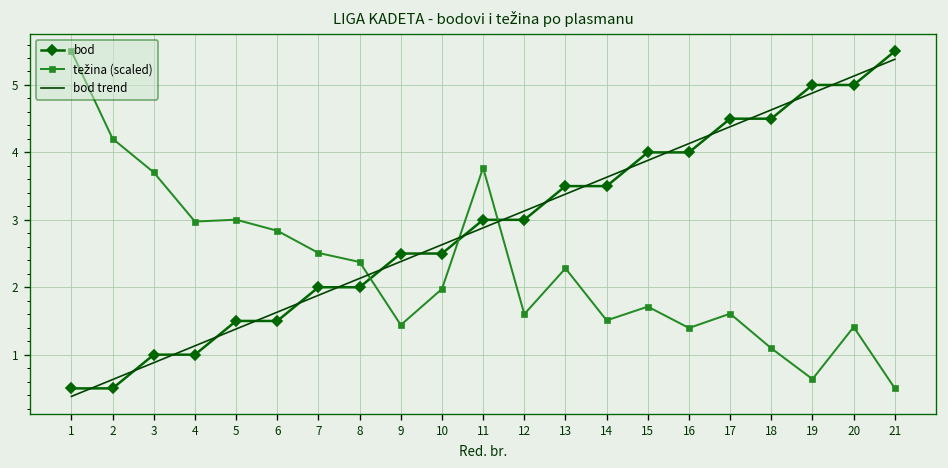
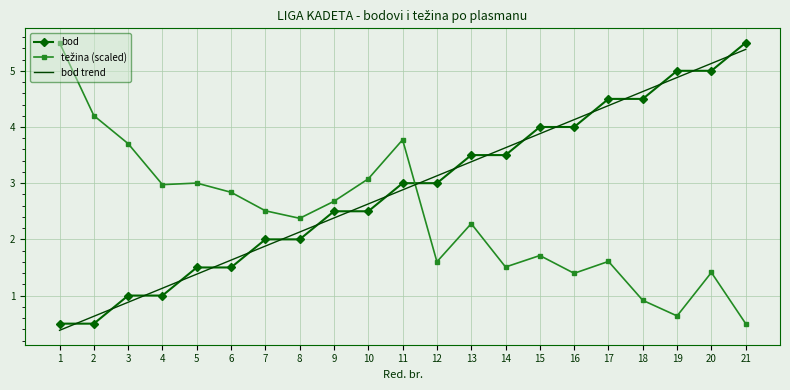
  {
    "težina (scaled)": {
      "2": 4.2,
      "3": 3.7,
      "4": 3.0,
      "5": 3.0,
      "6": 2.8,
      "7": 2.5,
      "8": 2.4,
-     "9": 1.4,
-     "10": 2.0,
+     "9": 2.7,
+     "10": 3.1,
      "11": 3.8,
      "12": 1.6,
      "13": 2.3,
      "14": 1.5,
      "15": 1.7,
      "16": 1.4,
      "17": 1.6,
-     "18": 1.1,
+     "18": 0.9,
      "19": 0.6,
      "20": 1.4,
      "21": 0.5
    }
  }
